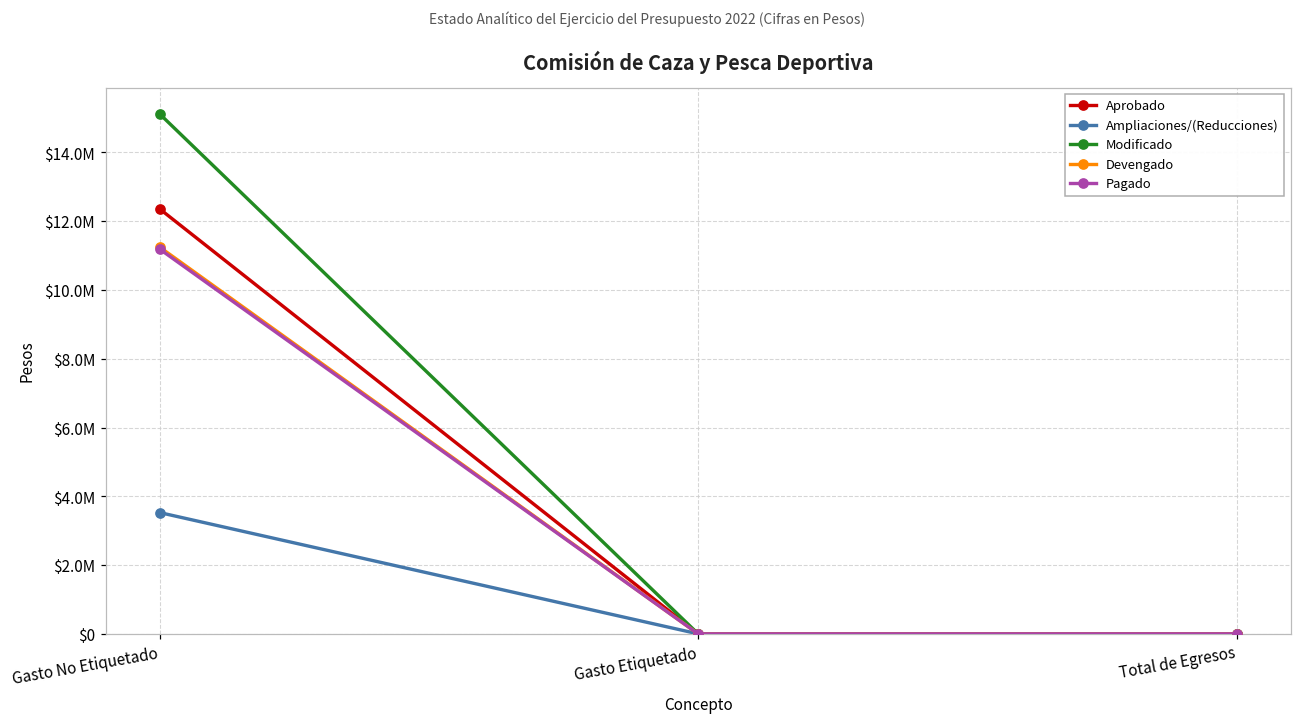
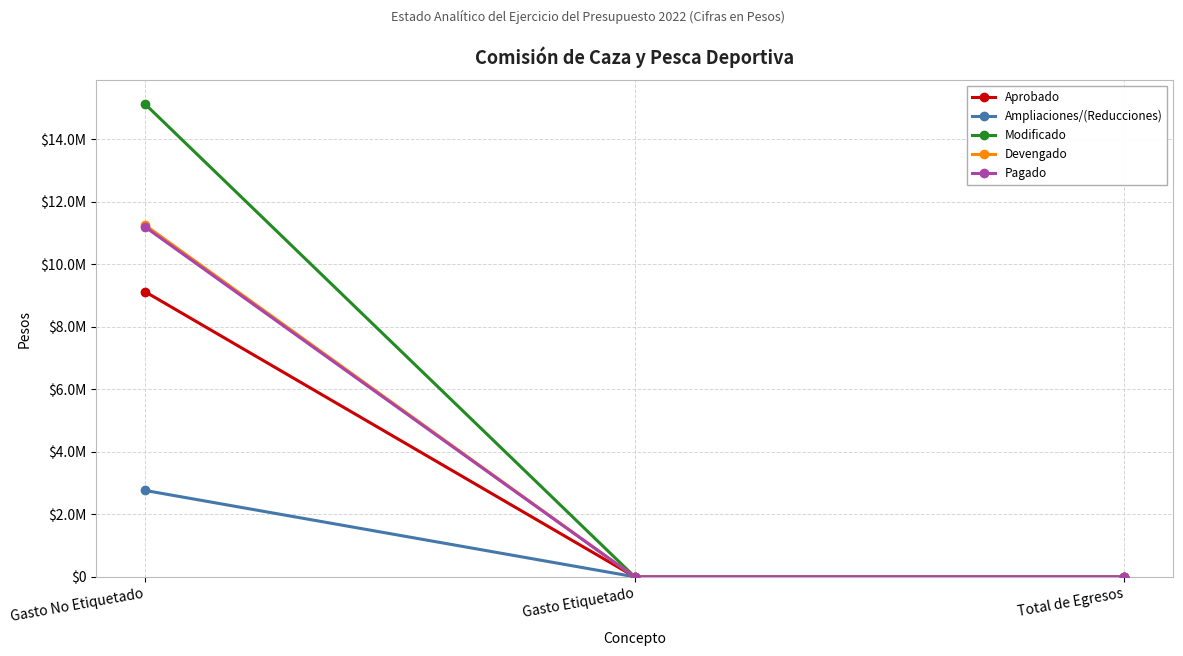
  {
    "Aprobado": {
-     "Gasto No Etiquetado": "$12400000"
+     "Gasto No Etiquetado": "$9100000"
    },
    "Ampliaciones/(Reducciones)": {
-     "Gasto No Etiquetado": "$3500000"
+     "Gasto No Etiquetado": "$2800000"
    },
    "Modificado": {
      "Gasto No Etiquetado": "$15100000"
    }
  }
